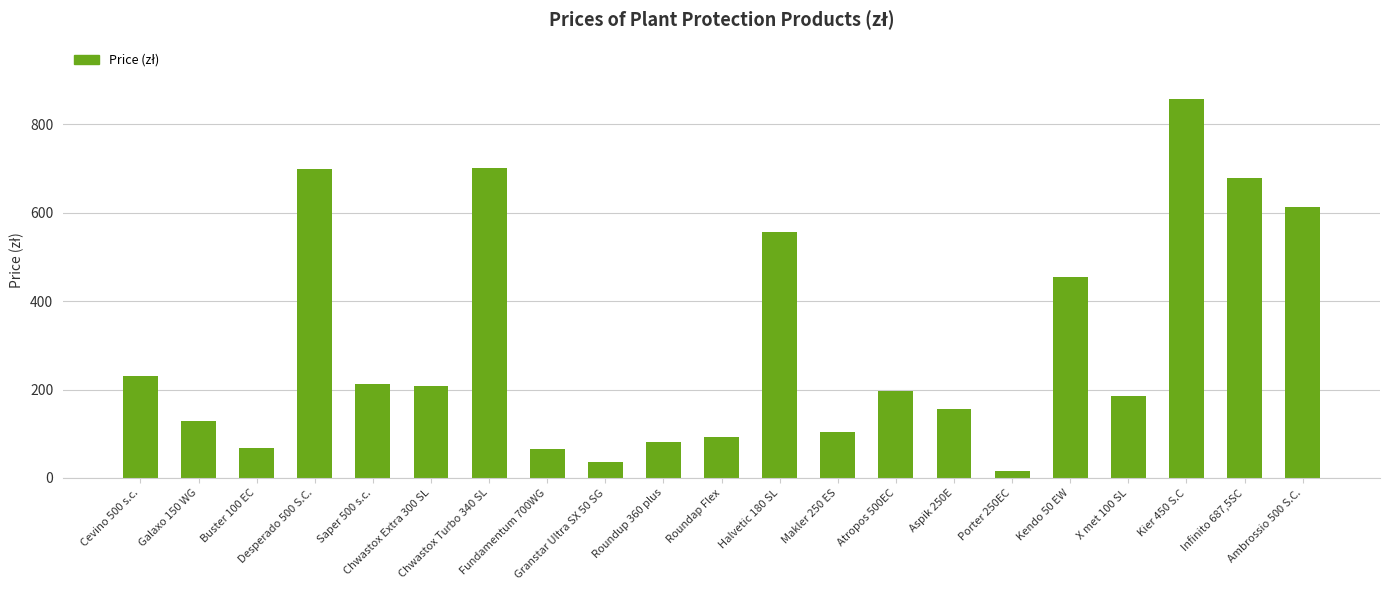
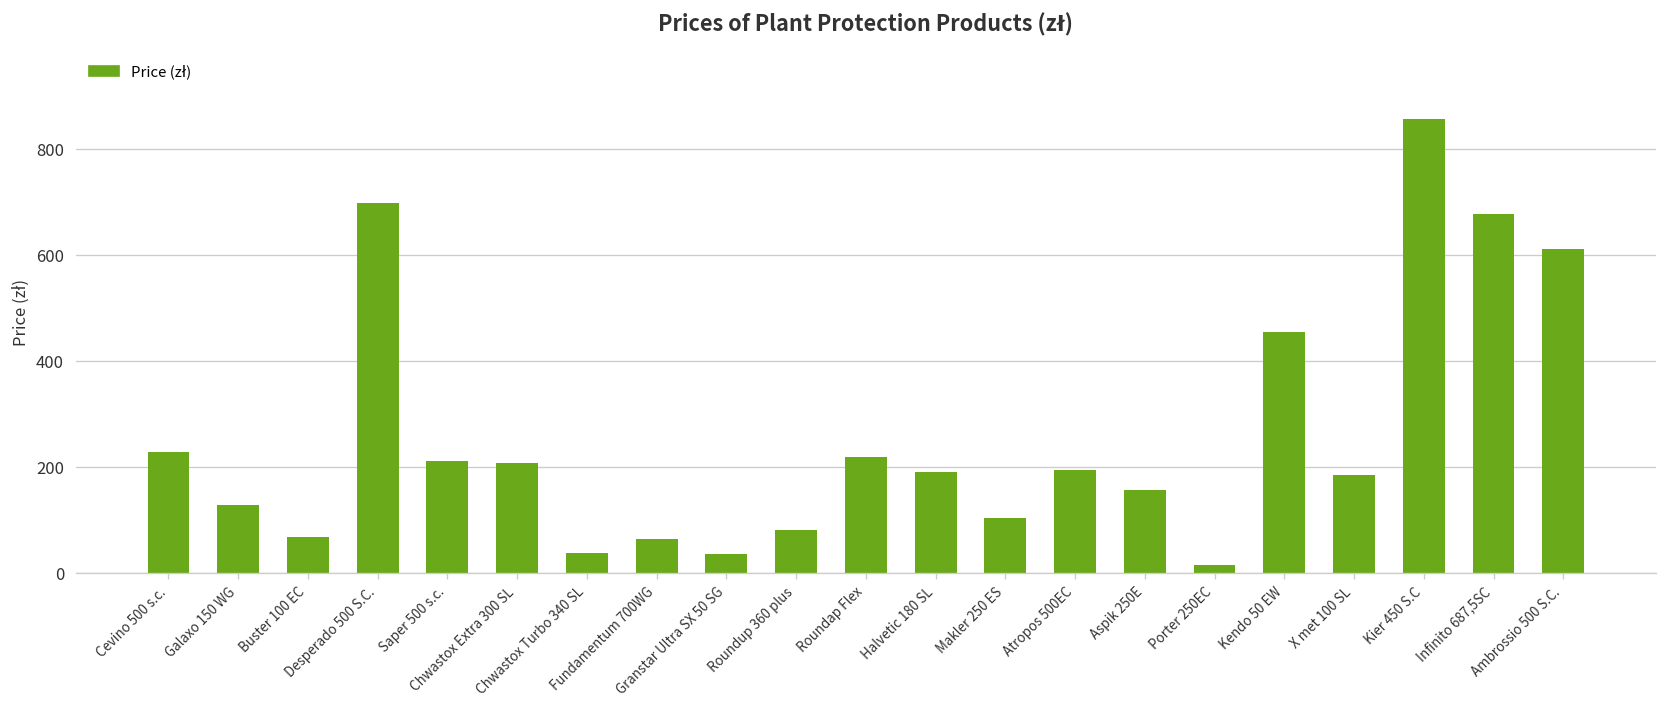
  {
    "Cevino 500 s.c.": 230,
    "Galaxo 150 WG": 130,
    "Buster 100 EC": 70,
    "Desperado 500 S.C.": 700,
    "Saper 500 s.c.": 210,
    "Chwastox Extra 300 SL": 210,
-   "Chwastox Turbo 340 SL": 700,
+   "Chwastox Turbo 340 SL": 40,
    "Fundamentum 700WG": 70,
    "Granstar Ultra SX 50 SG": 40,
    "Roundup 360 plus": 80,
-   "Roundap Flex": 90,
-   "Halvetic 180 SL": 560,
+   "Roundap Flex": 220,
+   "Halvetic 180 SL": 190,
    "Makler 250 ES": 100,
    "Atropos 500EC": 200,
    "Aspik 250E": 160,
    "Porter 250EC": 20,
    "Kendo 50 EW": 460,
    "X met 100 SL": 190,
    "Kier 450 S.C": 860,
    "Infinito 687,5SC": 680,
    "Ambrossio 500 S.C.": 610
  }
